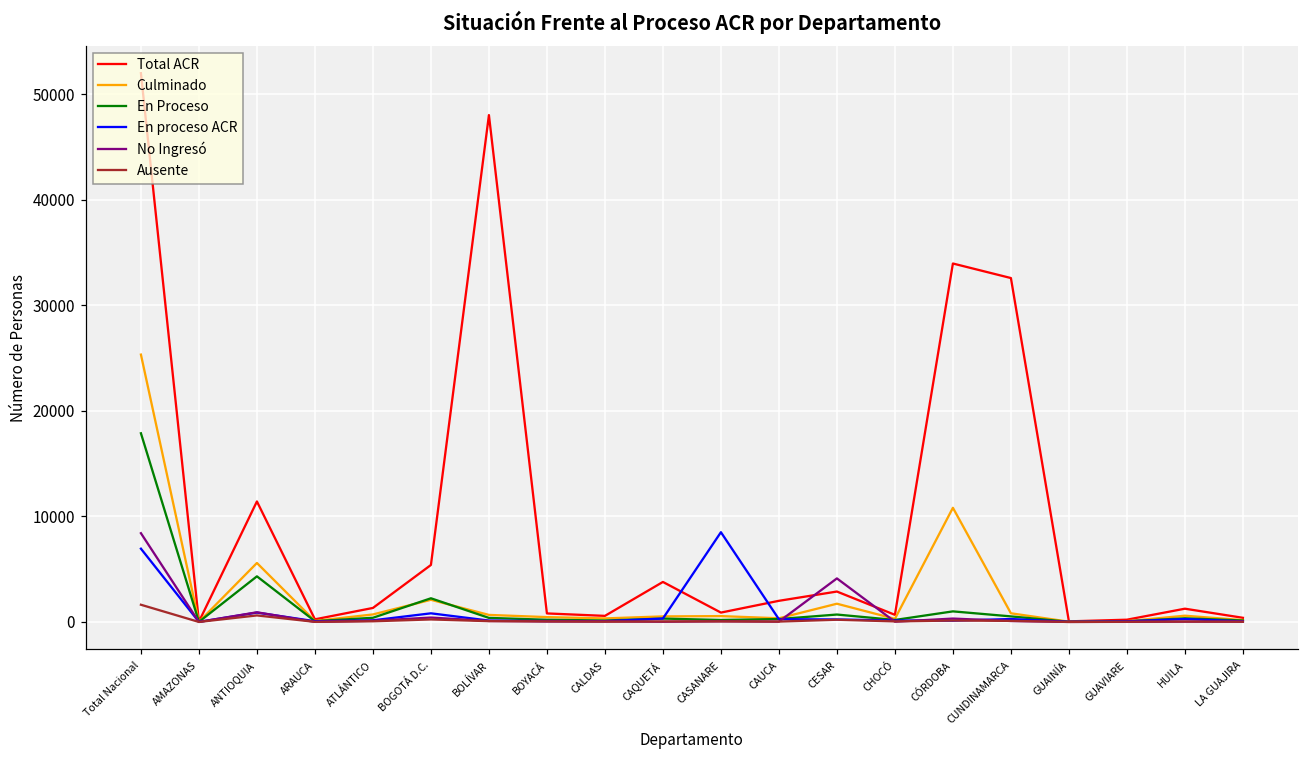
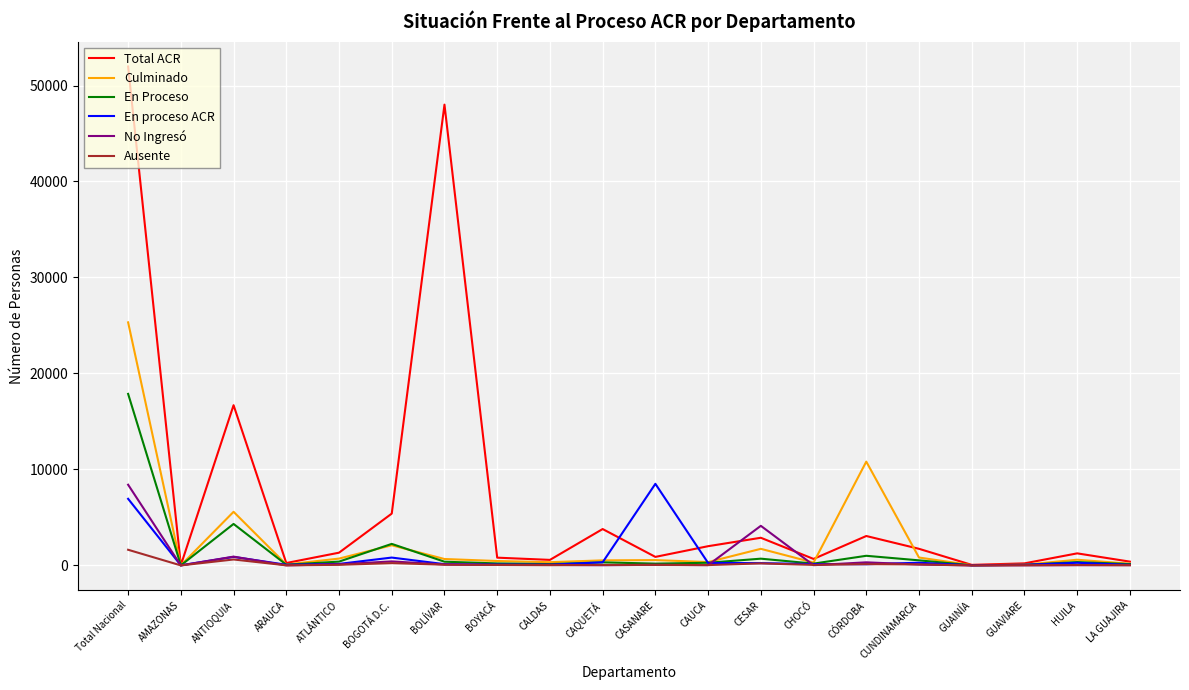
  {
    "Total ACR": {
-     "ANTIOQUIA": 11000,
+     "ANTIOQUIA": 17000,
      "ATLÁNTICO": 1000,
      "BOGOTÁ D.C.": 5000,
      "BOLÍVAR": 48000,
      "BOYACÁ": 1000,
      "CAQUETÁ": 4000,
      "CASANARE": 1000,
      "CAUCA": 2000,
      "CESAR": 3000,
      "CHOCÓ": 1000,
-     "CÓRDOBA": 34000,
-     "CUNDINAMARCA": 33000,
+     "CÓRDOBA": 3000,
+     "CUNDINAMARCA": 2000,
      "HUILA": 1000
    },
    "Culminado": {
      "Total Nacional": 25000,
      "ANTIOQUIA": 6000,
      "ATLÁNTICO": 1000,
      "BOLÍVAR": 1000,
      "CASANARE": 1000,
      "CESAR": 2000,
      "CÓRDOBA": 11000,
      "CUNDINAMARCA": 1000
    },
    "En Proceso": {
      "Total Nacional": 18000,
      "ANTIOQUIA": 4000,
      "CESAR": 1000,
      "CÓRDOBA": 1000
    },
    "En proceso ACR": {
      "Total Nacional": 7000,
      "BOGOTÁ D.C.": 1000,
      "CASANARE": 9000
    },
    "No Ingresó": {
      "Total Nacional": 8000,
      "CESAR": 4000
    },
    "Ausente": {
      "Total Nacional": 2000,
      "ANTIOQUIA": 1000
    }
  }
